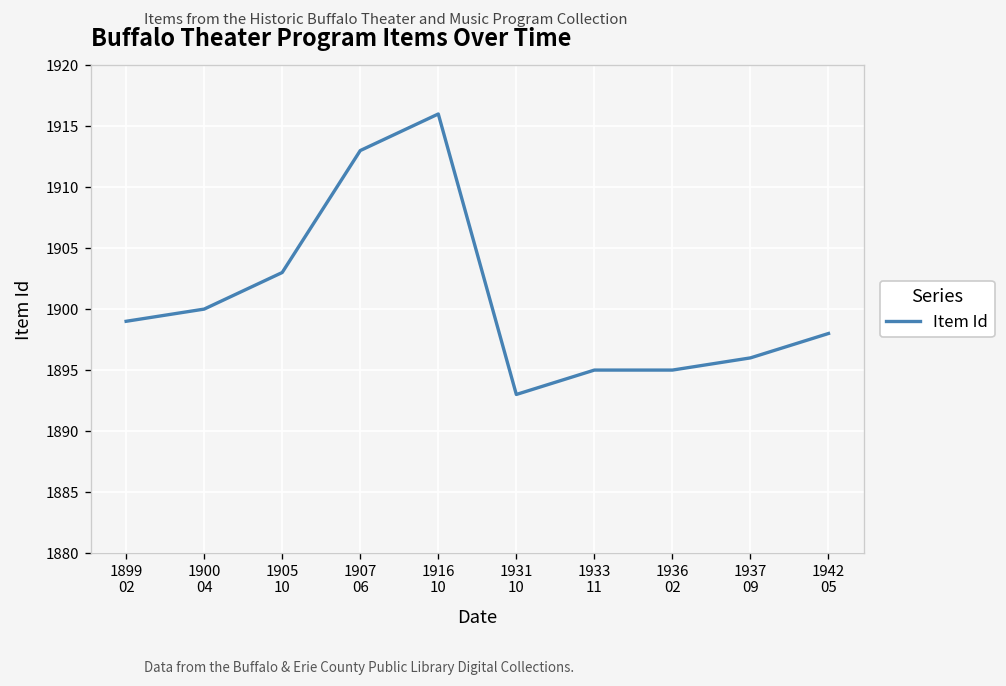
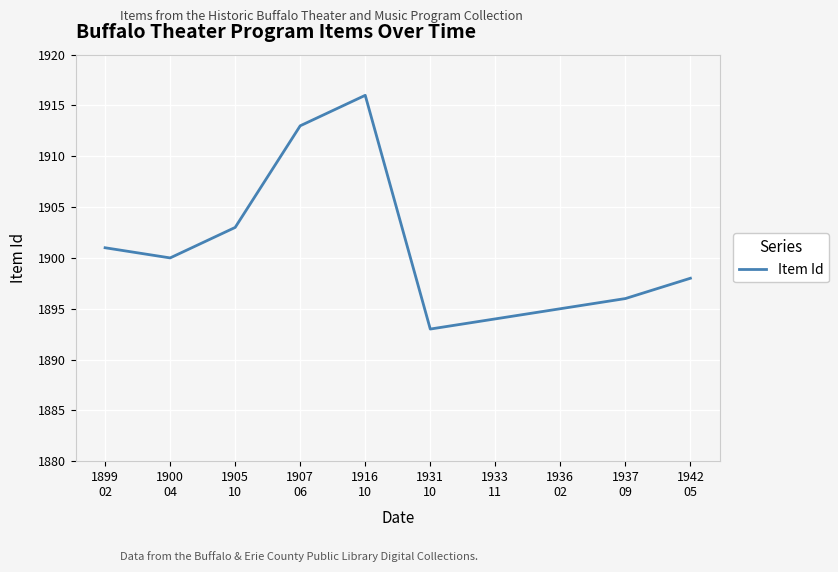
  {
-   "1899 02": 1899,
+   "1899 02": 1901,
    "1900 04": 1900,
    "1905 10": 1903,
    "1907 06": 1913,
    "1916 10": 1916,
    "1931 10": 1893,
-   "1933 11": 1895,
+   "1933 11": 1894,
    "1936 02": 1895,
    "1937 09": 1896,
    "1942 05": 1898
  }
